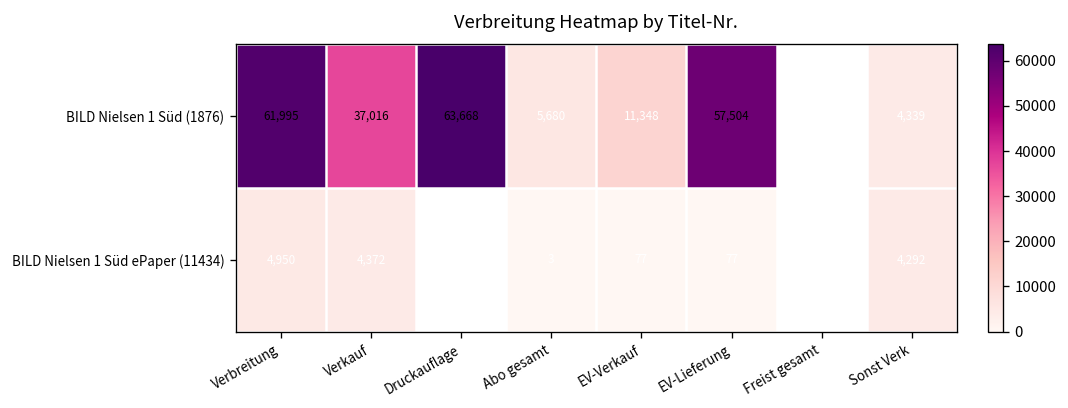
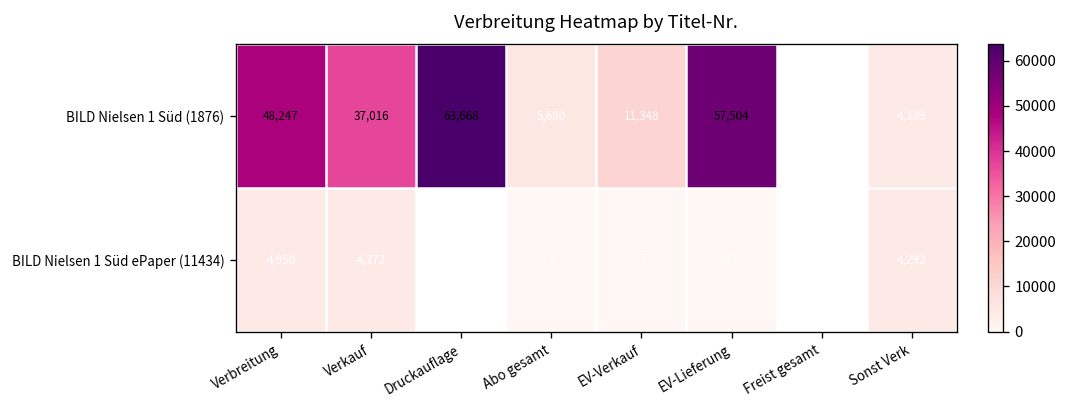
  {
    "BILD Nielsen 1 Süd (1876)": {
-     "Verbreitung": "61,995",
+     "Verbreitung": "48,247",
      "Verkauf": "37,016",
      "Druckauflage": "63,668",
      "EV-Lieferung": "57,504"
    }
  }
